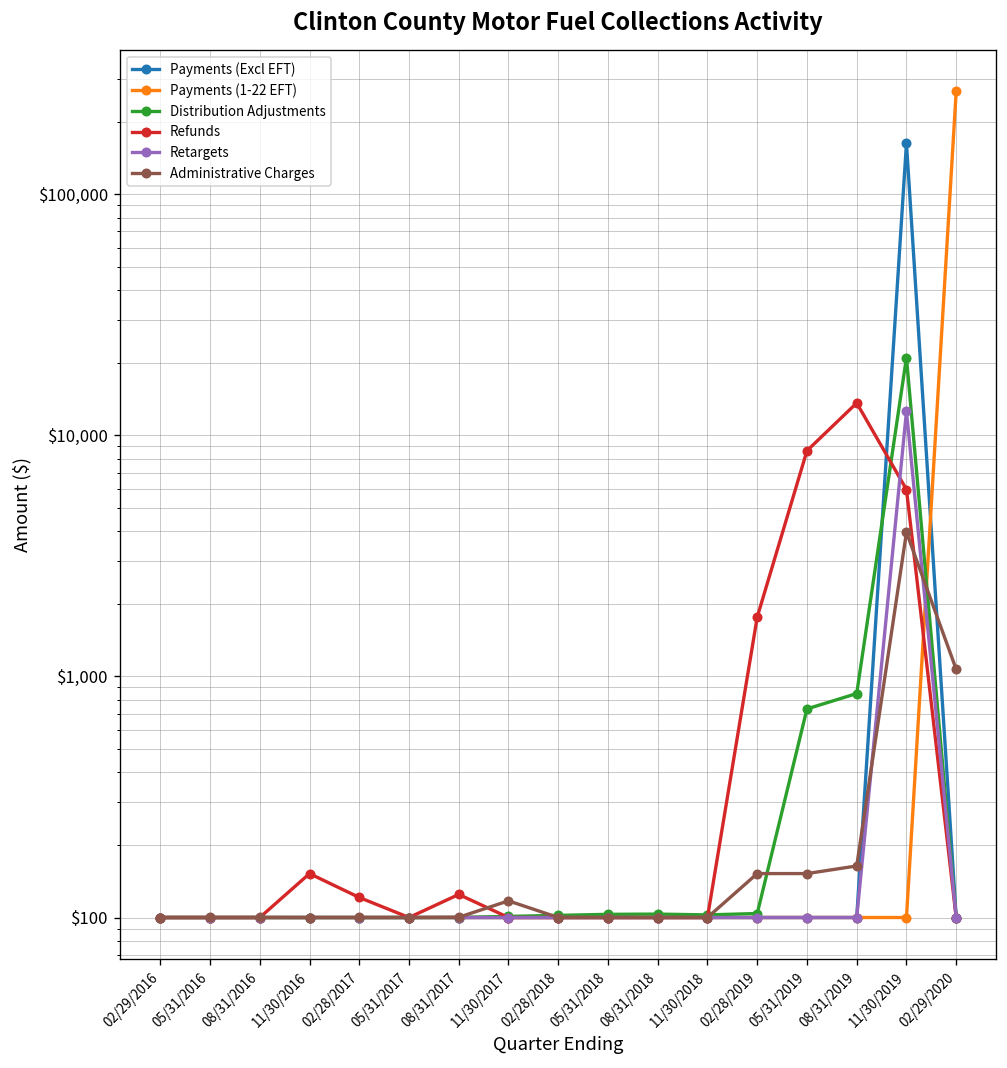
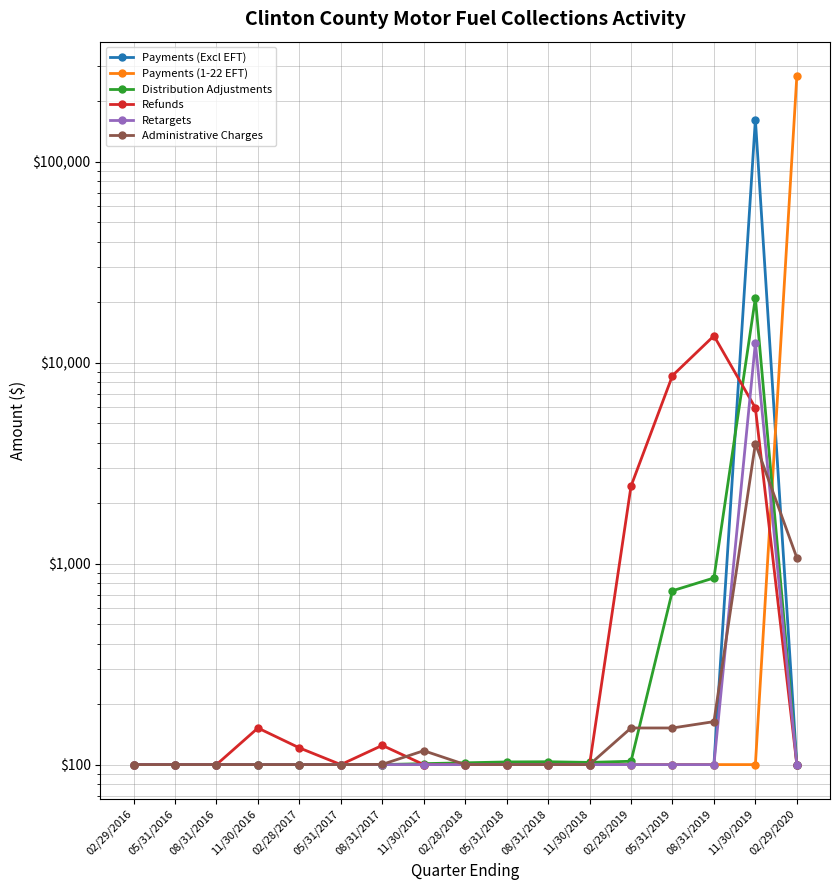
  {
    "Payments (Excl EFT)": {
      "11/30/2019": "$160,000"
    },
    "Payments (1-22 EFT)": {
      "11/30/2019": "$100",
      "02/29/2020": "$270,000"
    },
    "Distribution Adjustments": {
      "05/31/2018": "$100",
      "08/31/2018": "$100",
      "02/28/2019": "$100",
      "05/31/2019": "$730",
      "08/31/2019": "$850",
      "11/30/2019": "$21,000"
    },
    "Refunds": {
      "11/30/2016": "$150",
      "02/28/2017": "$120",
      "08/31/2017": "$120",
-     "02/28/2019": "$1,800",
+     "02/28/2019": "$2,400",
      "05/31/2019": "$8,600",
      "08/31/2019": "$14,000",
      "11/30/2019": "$6,000"
    },
    "Retargets": {
      "11/30/2019": "$13,000"
    },
    "Administrative Charges": {
      "11/30/2017": "$120",
      "02/28/2019": "$150",
      "05/31/2019": "$150",
      "08/31/2019": "$160",
      "11/30/2019": "$4,000",
      "02/29/2020": "$1,100"
    }
  }
